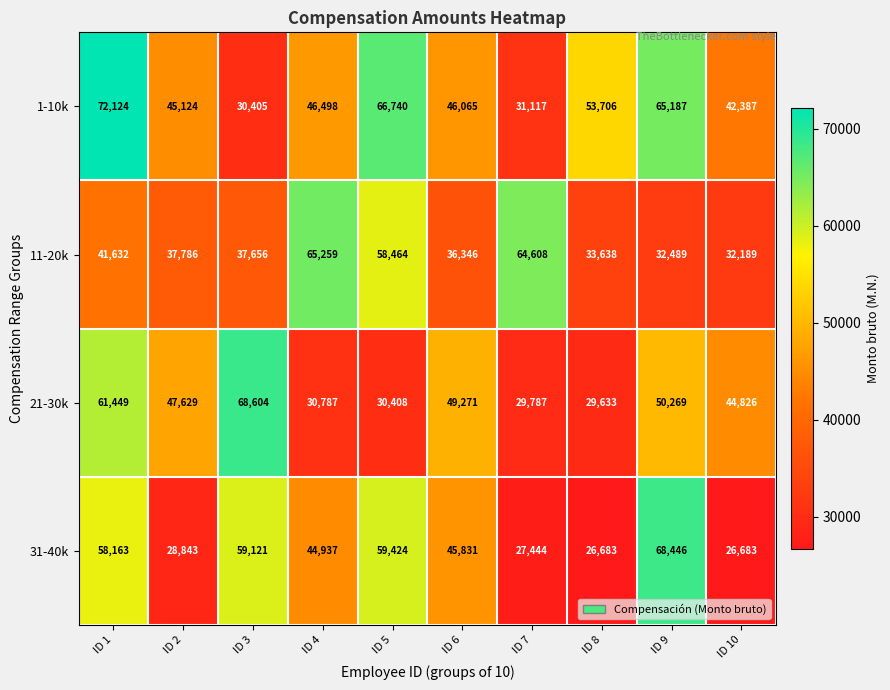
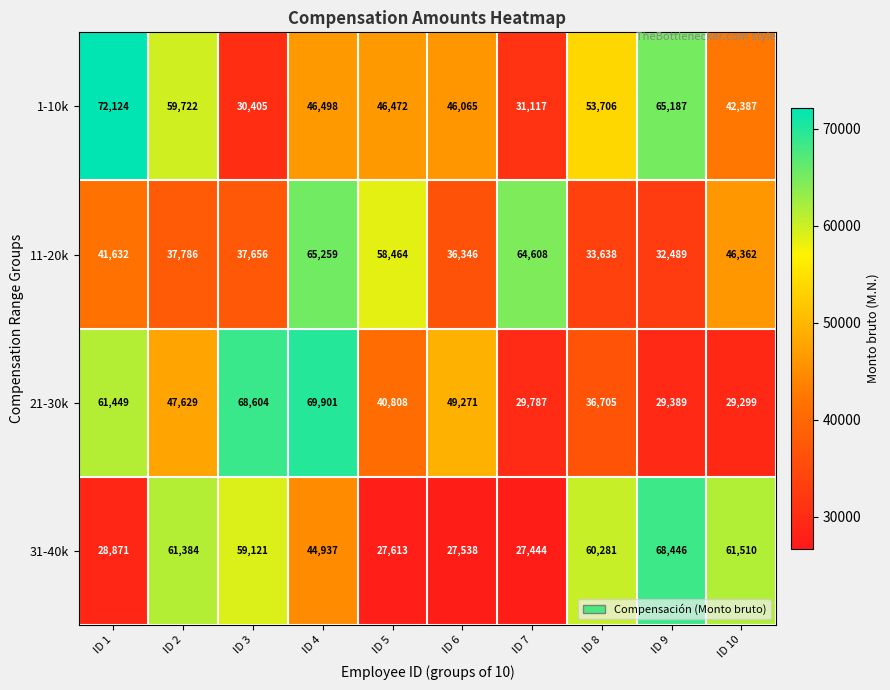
  {
    "1-10k": {
      "ID 1": "72,124",
-     "ID 2": "45,124",
+     "ID 2": "59,722",
      "ID 3": "30,405",
      "ID 4": "46,498",
-     "ID 5": "66,740",
+     "ID 5": "46,472",
      "ID 6": "46,065",
      "ID 7": "31,117",
      "ID 8": "53,706",
      "ID 10": "42,387"
    },
    "11-20k": {
      "ID 1": "41,632",
      "ID 2": "37,786",
      "ID 3": "37,656",
      "ID 4": "65,259",
      "ID 5": "58,464",
      "ID 6": "36,346",
      "ID 7": "64,608",
      "ID 8": "33,638",
      "ID 9": "32,489",
-     "ID 10": "32,189"
+     "ID 10": "46,362"
    },
    "21-30k": {
      "ID 1": "61,449",
      "ID 2": "47,629",
      "ID 3": "68,604",
-     "ID 4": "30,787",
-     "ID 5": "30,408",
+     "ID 4": "69,901",
+     "ID 5": "40,808",
      "ID 6": "49,271",
      "ID 7": "29,787",
-     "ID 8": "29,633",
-     "ID 9": "50,269",
-     "ID 10": "44,826"
+     "ID 8": "36,705",
+     "ID 9": "29,389",
+     "ID 10": "29,299"
    },
    "31-40k": {
-     "ID 1": "58,163",
-     "ID 2": "28,843",
+     "ID 1": "28,871",
+     "ID 2": "61,384",
      "ID 3": "59,121",
      "ID 4": "44,937",
-     "ID 5": "59,424",
-     "ID 6": "45,831",
+     "ID 5": "27,613",
+     "ID 6": "27,538",
      "ID 7": "27,444",
-     "ID 8": "26,683",
+     "ID 8": "60,281",
      "ID 9": "68,446",
-     "ID 10": "26,683"
+     "ID 10": "61,510"
    }
  }
